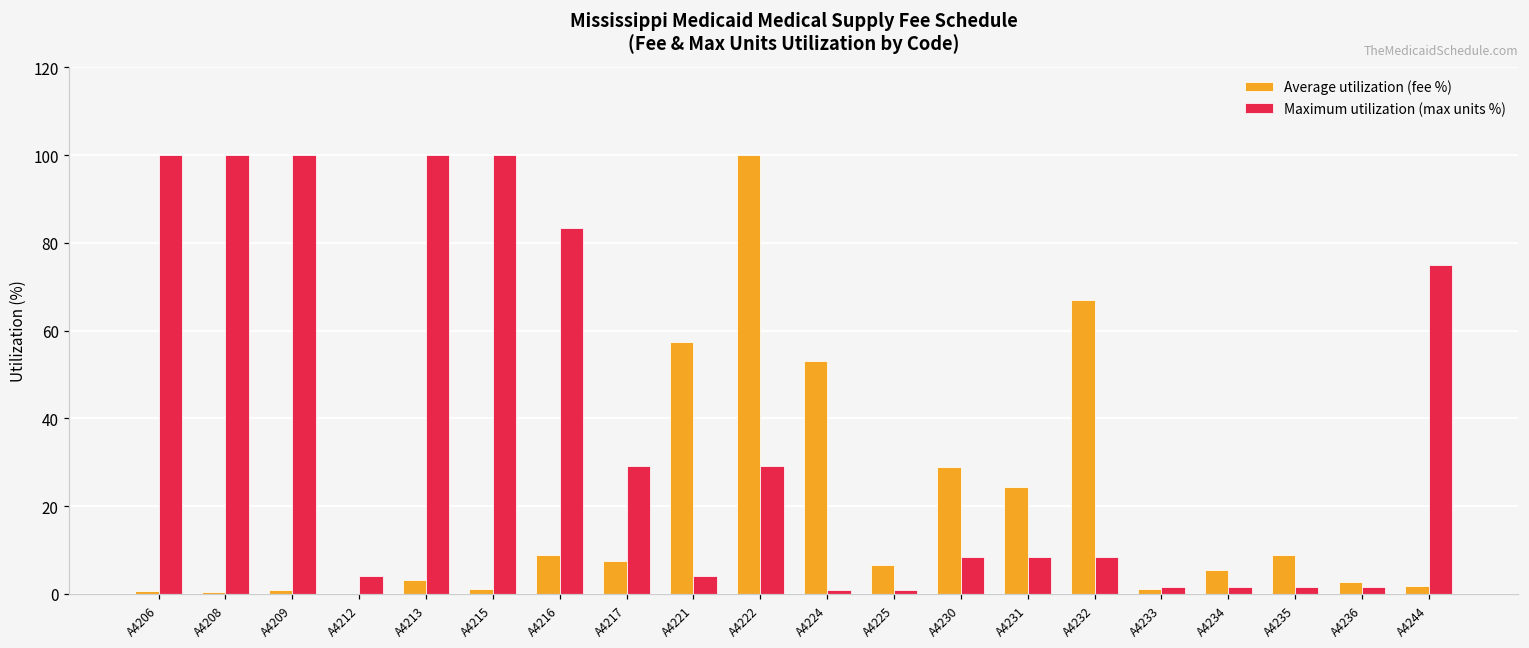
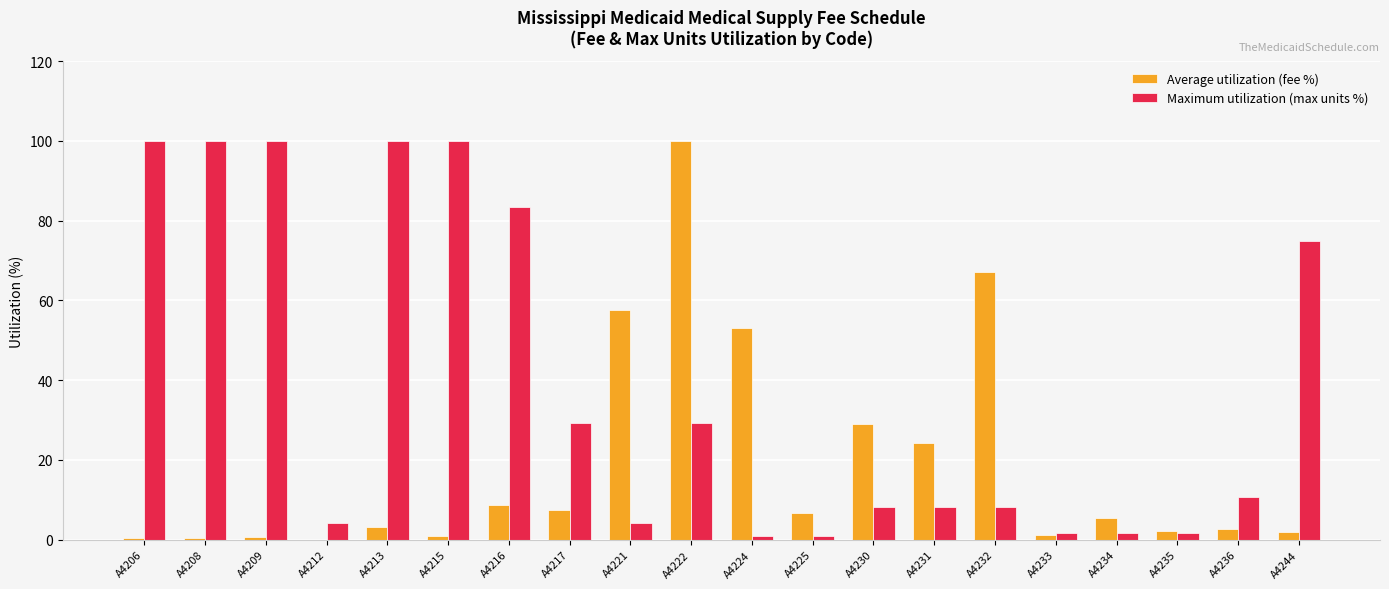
  {
    "Average utilization (fee %)": {
      "A4209": 1,
      "A4212": 0,
      "A4213": 3,
      "A4215": 1,
      "A4216": 9,
      "A4217": 7,
      "A4221": 57,
      "A4222": 100,
      "A4224": 53,
      "A4225": 7,
      "A4230": 29,
      "A4231": 24,
      "A4232": 67,
      "A4233": 1,
      "A4234": 5,
-     "A4235": 9,
+     "A4235": 2,
      "A4236": 3,
      "A4244": 2
    },
    "Maximum utilization (max units %)": {
      "A4206": 100,
      "A4208": 100,
      "A4209": 100,
      "A4212": 4,
      "A4213": 100,
      "A4215": 100,
      "A4216": 83,
      "A4217": 29,
      "A4221": 4,
      "A4222": 29,
      "A4224": 1,
      "A4225": 1,
      "A4230": 8,
      "A4231": 8,
      "A4232": 8,
      "A4233": 2,
      "A4234": 2,
      "A4235": 2,
-     "A4236": 2,
+     "A4236": 11,
      "A4244": 75
    }
  }
